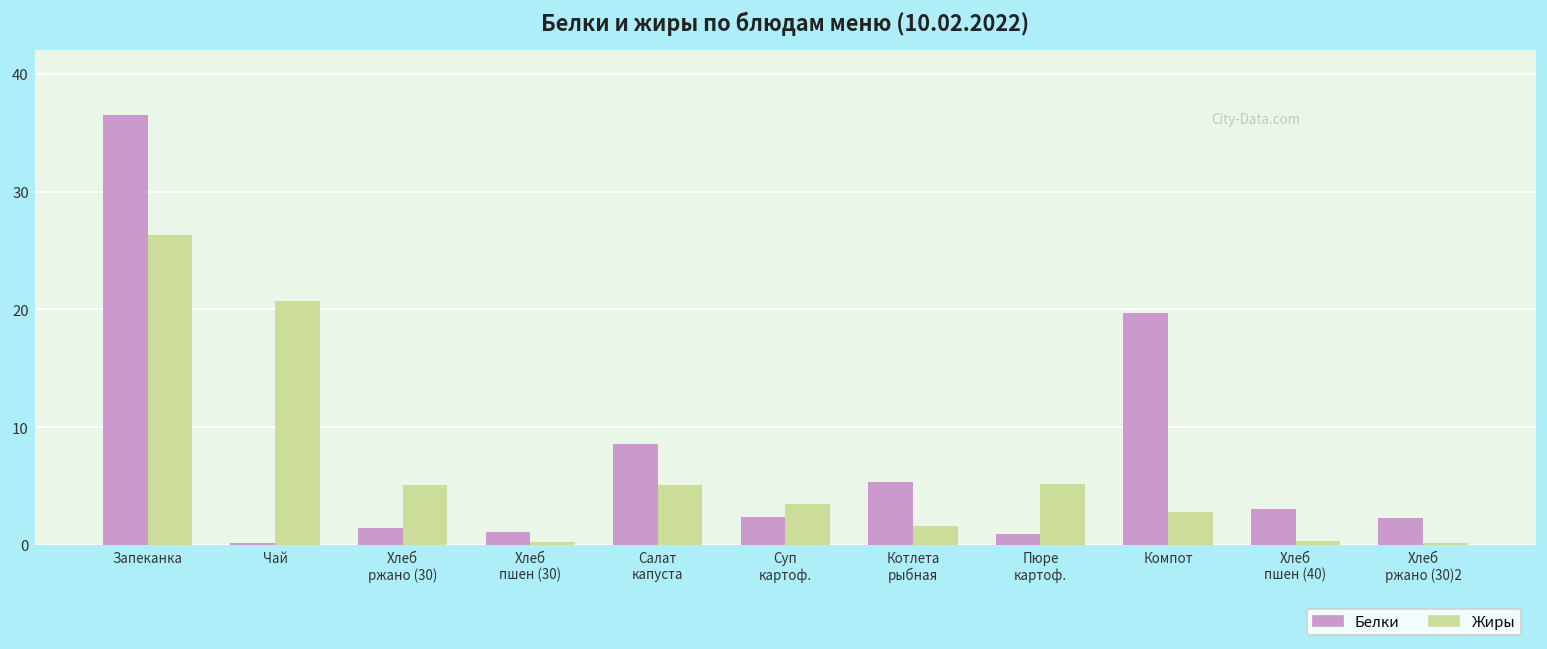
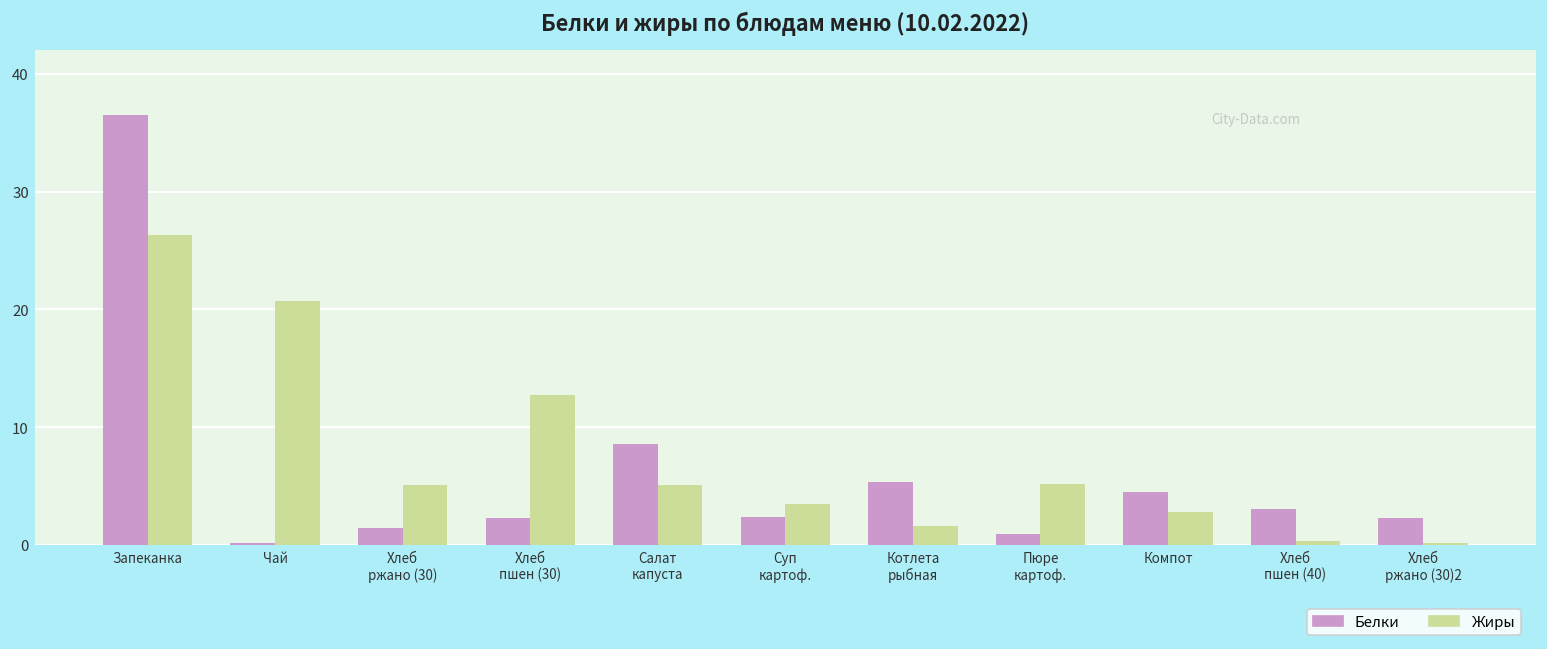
  {
    "Белки": {
      "Запеканка": 37,
      "Хлеб ржано (30)": 1,
-     "Хлеб пшен (30)": 1,
+     "Хлеб пшен (30)": 2,
      "Салат капуста": 9,
      "Суп картоф.": 2,
      "Котлета рыбная": 5,
      "Пюре картоф.": 1,
-     "Компот": 20,
+     "Компот": 5,
      "Хлеб пшен (40)": 3,
      "Хлеб ржано (30)2": 2
    },
    "Жиры": {
      "Запеканка": 26,
      "Чай": 21,
      "Хлеб ржано (30)": 5,
-     "Хлеб пшен (30)": 0,
+     "Хлеб пшен (30)": 13,
      "Салат капуста": 5,
      "Суп картоф.": 3,
      "Котлета рыбная": 2,
      "Пюре картоф.": 5,
      "Компот": 3,
      "Хлеб пшен (40)": 0
    }
  }
